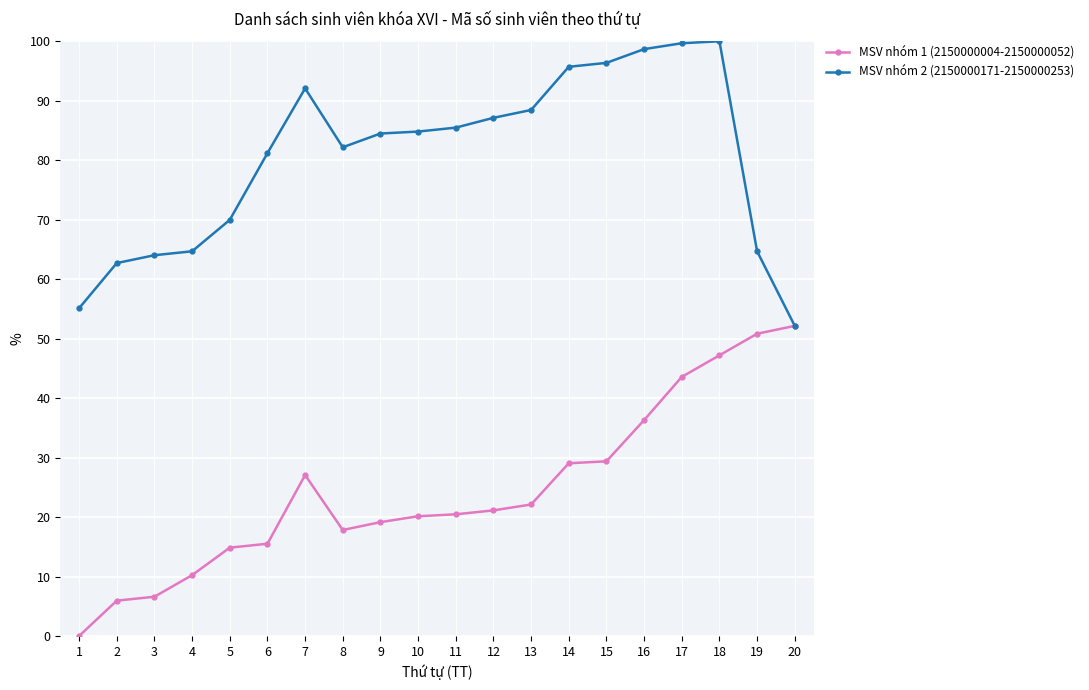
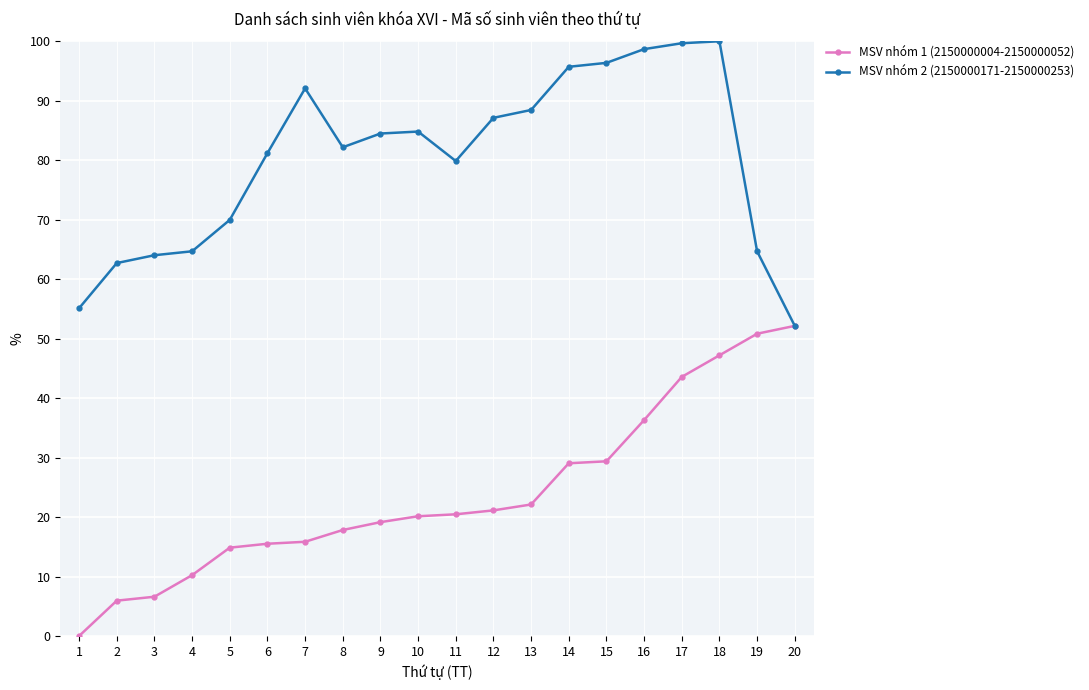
  {
    "MSV nhóm 1 (2150000004-2150000052)": {
      "1": 0,
      "2": 6,
      "3": 7,
      "4": 10,
      "5": 15,
      "6": 16,
-     "7": 27,
+     "7": 16,
      "8": 18,
      "9": 19,
      "10": 20,
      "11": 20,
      "12": 21,
      "13": 22,
      "14": 29,
      "15": 29,
      "16": 36,
      "17": 44,
      "18": 47,
      "19": 51
    },
    "MSV nhóm 2 (2150000171-2150000253)": {
      "1": 55,
      "2": 63,
      "3": 64,
      "4": 65,
      "5": 70,
      "6": 81,
      "7": 92,
      "8": 82,
      "9": 84,
      "10": 85,
-     "11": 85,
+     "11": 80,
      "12": 87,
      "13": 88,
      "14": 96,
      "15": 96,
      "16": 99,
      "17": 100,
      "18": 100,
      "19": 65
    }
  }
